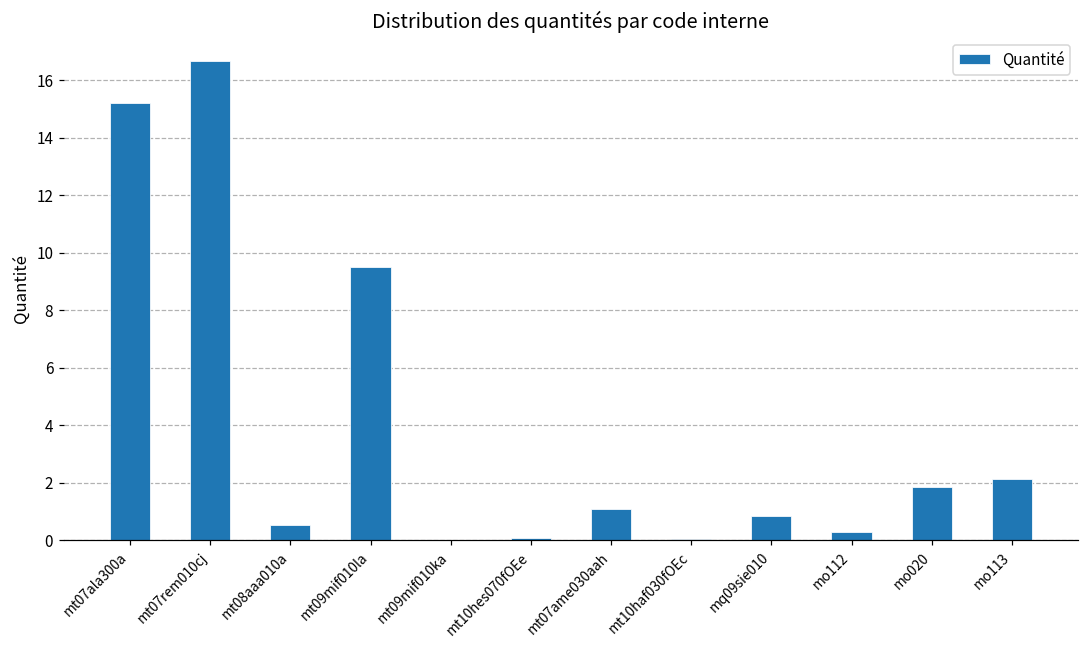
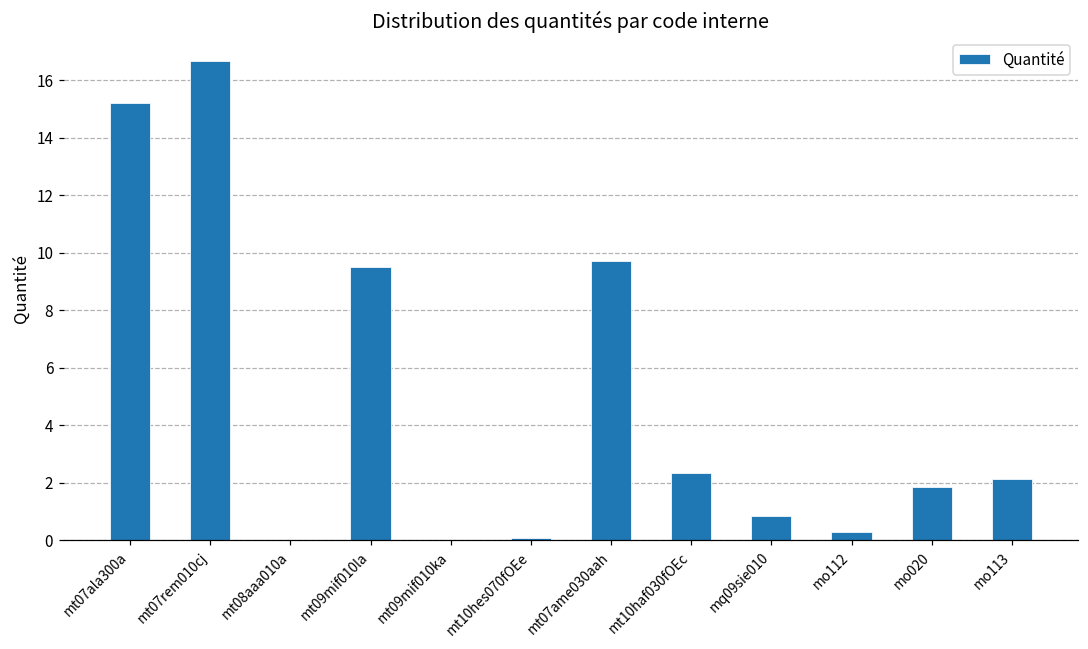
  {
    "mt07ala300a": 15.2,
    "mt07rem010cj": 16.7,
-   "mt08aaa010a": 0.5,
+   "mt08aaa010a": 0.0,
    "mt09mif010la": 9.5,
-   "mt07ame030aah": 1.1,
-   "mt10haf030fOEc": 0.0,
+   "mt07ame030aah": 9.7,
+   "mt10haf030fOEc": 2.3,
    "mq09sie010": 0.8,
    "mo112": 0.3,
    "mo020": 1.9,
    "mo113": 2.1
  }
